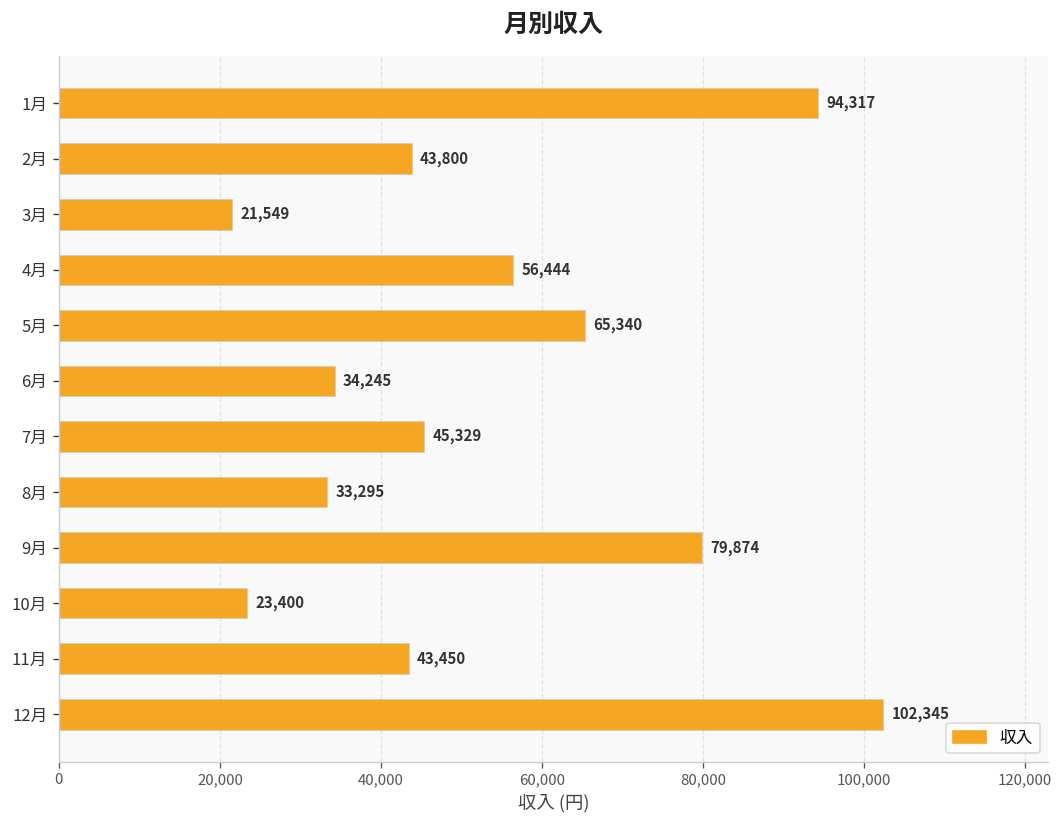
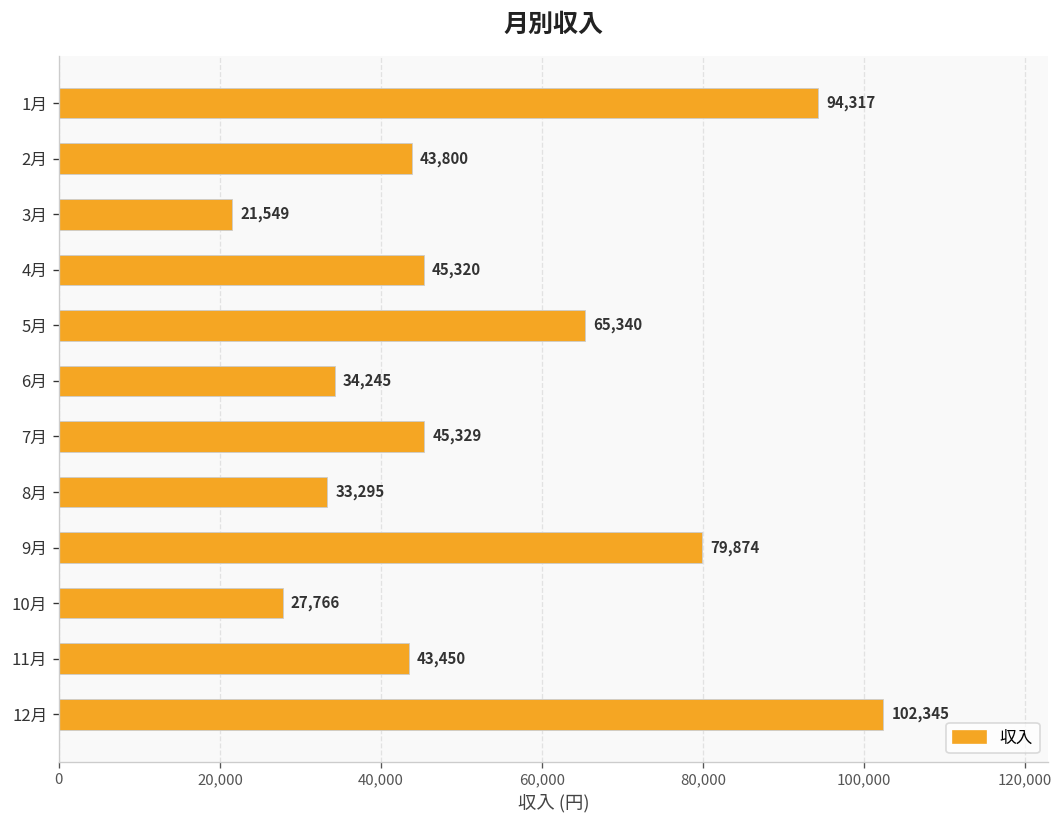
  {
    "1月": "94,317",
    "2月": "43,800",
    "3月": "21,549",
-   "4月": "56,444",
+   "4月": "45,320",
    "5月": "65,340",
    "6月": "34,245",
    "7月": "45,329",
    "8月": "33,295",
    "9月": "79,874",
-   "10月": "23,400",
+   "10月": "27,766",
    "11月": "43,450",
    "12月": "102,345"
  }
